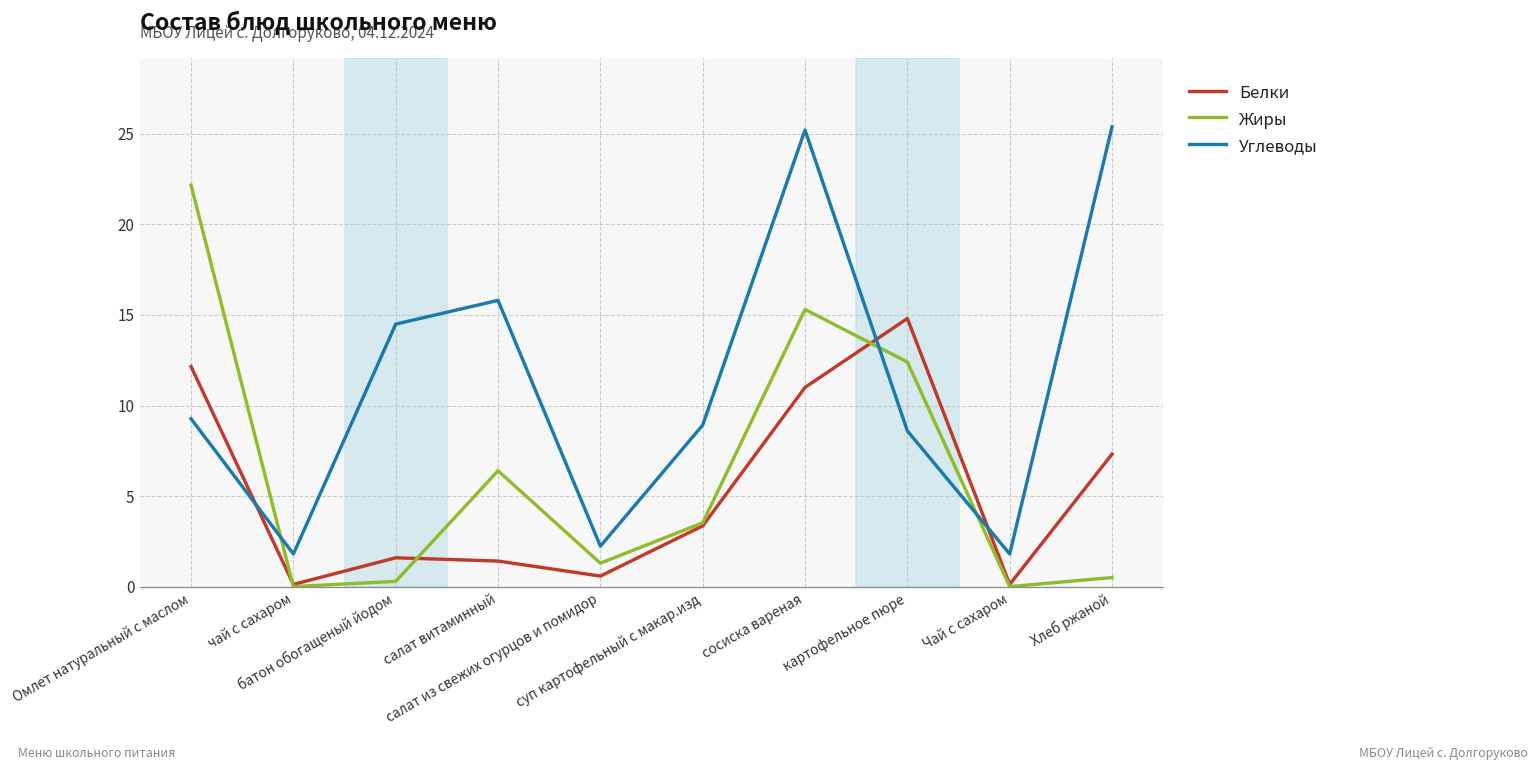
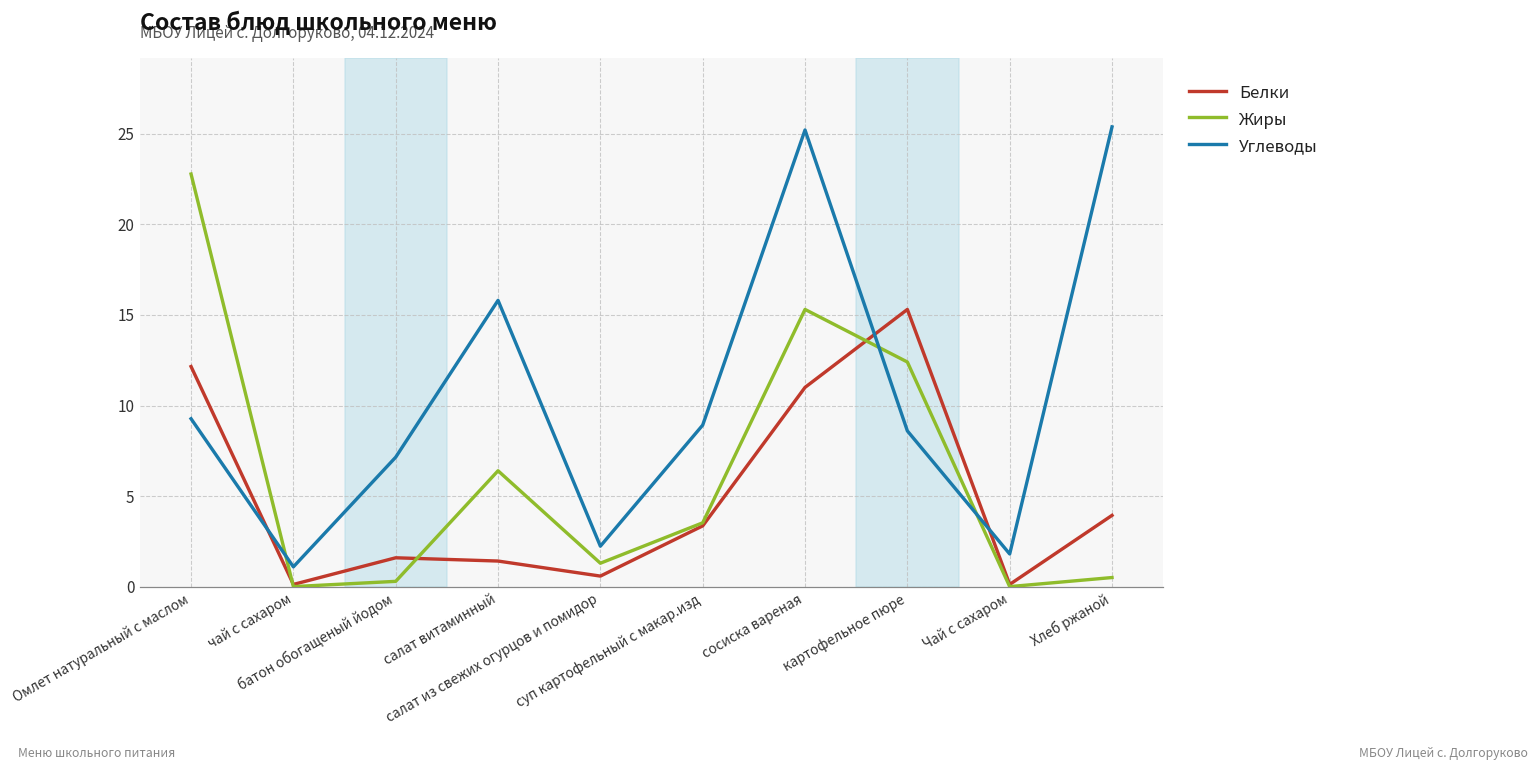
  {
    "Белки": {
      "Омлет натуральный с маслом": 12.2,
      "батон обогащеный йодом": 1.6,
      "салат витаминный": 1.4,
      "салат из свежих огурцов и помидор": 0.6,
      "суп картофельный с макар.изд": 3.4,
      "сосиска вареная": 11.0,
-     "картофельное пюре": 14.8,
-     "Хлеб ржаной": 7.3
+     "картофельное пюре": 15.3,
+     "Хлеб ржаной": 3.9
    },
    "Жиры": {
-     "Омлет натуральный с маслом": 22.2,
+     "Омлет натуральный с маслом": 22.8,
      "батон обогащеный йодом": 0.3,
      "салат витаминный": 6.4,
      "салат из свежих огурцов и помидор": 1.3,
      "суп картофельный с макар.изд": 3.5,
      "сосиска вареная": 15.3,
      "картофельное пюре": 12.4,
      "Хлеб ржаной": 0.5
    },
    "Углеводы": {
      "Омлет натуральный с маслом": 9.3,
-     "чай с сахаром": 1.8,
-     "батон обогащеный йодом": 14.5,
+     "чай с сахаром": 1.1,
+     "батон обогащеный йодом": 7.2,
      "салат витаминный": 15.8,
      "салат из свежих огурцов и помидор": 2.2,
      "суп картофельный с макар.изд": 8.9,
      "сосиска вареная": 25.2,
      "картофельное пюре": 8.6,
      "Чай с сахаром": 1.8,
      "Хлеб ржаной": 25.4
    }
  }
